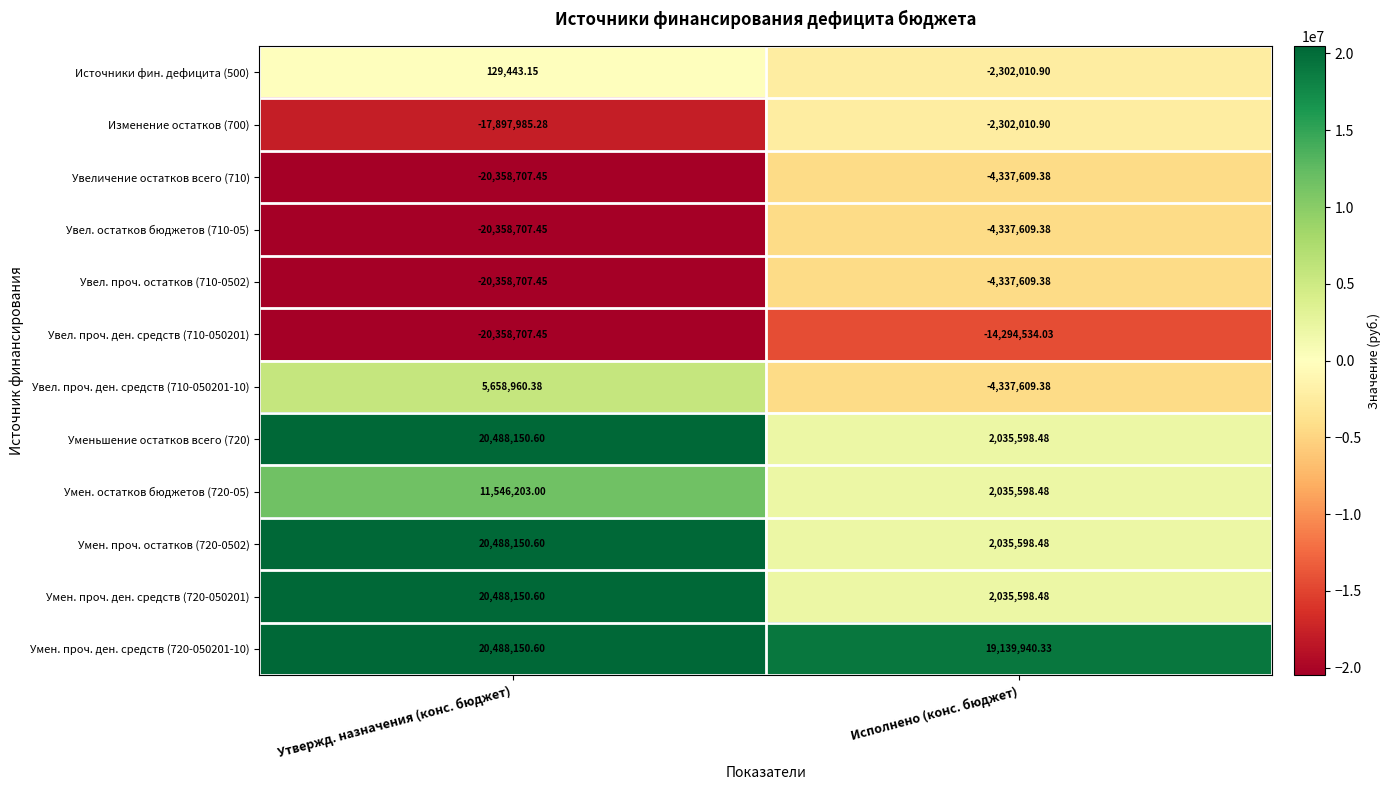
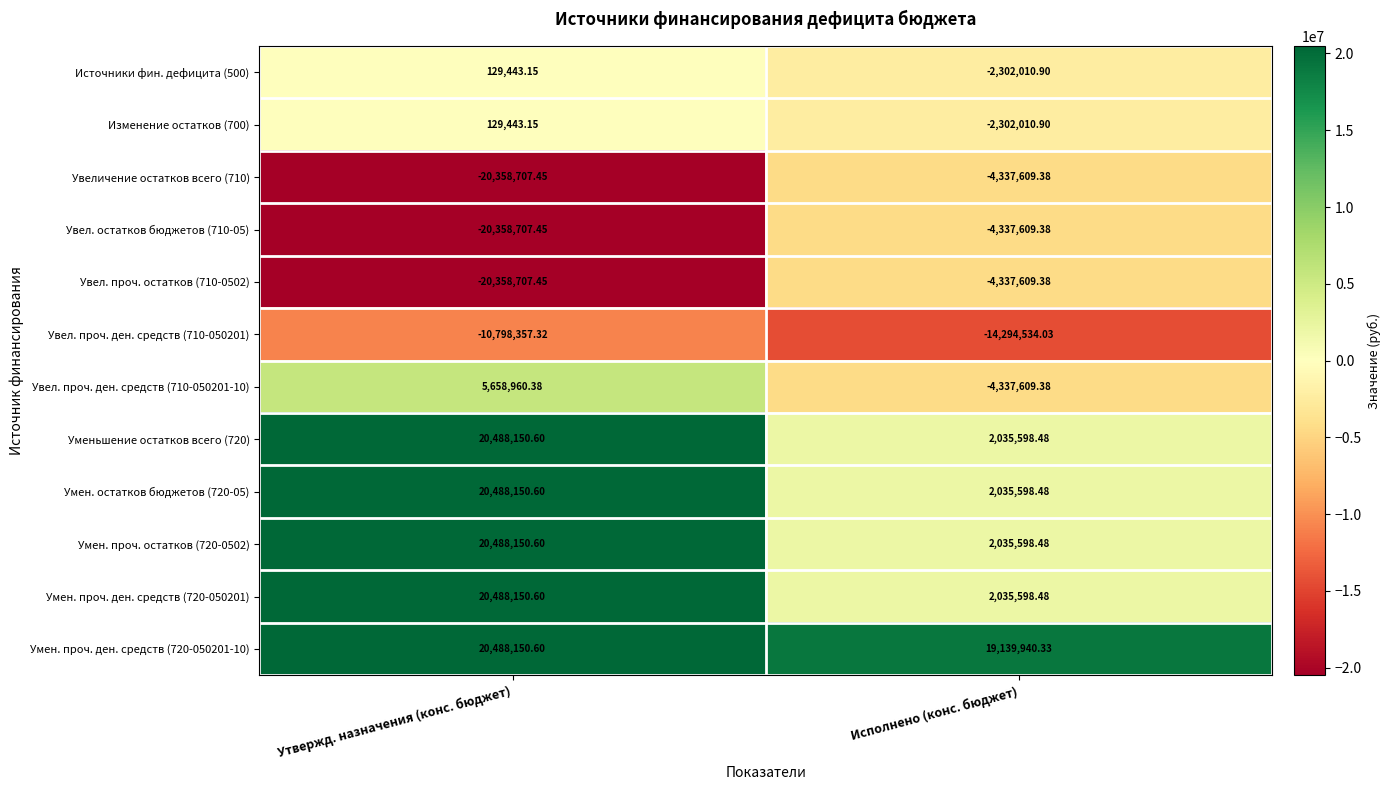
  {
    "Источники фин. дефицита (500)": {
      "Утвержд. назначения (конс. бюджет)": "129,443.15",
      "Исполнено (конс. бюджет)": "-2,302,010.90"
    },
    "Изменение остатков (700)": {
-     "Утвержд. назначения (конс. бюджет)": "-17,897,985.28",
+     "Утвержд. назначения (конс. бюджет)": "129,443.15",
      "Исполнено (конс. бюджет)": "-2,302,010.90"
    },
    "Увеличение остатков всего (710)": {
      "Утвержд. назначения (конс. бюджет)": "-20,358,707.45",
      "Исполнено (конс. бюджет)": "-4,337,609.38"
    },
    "Увел. остатков бюджетов (710-05)": {
      "Утвержд. назначения (конс. бюджет)": "-20,358,707.45",
      "Исполнено (конс. бюджет)": "-4,337,609.38"
    },
    "Увел. проч. остатков (710-0502)": {
      "Утвержд. назначения (конс. бюджет)": "-20,358,707.45",
      "Исполнено (конс. бюджет)": "-4,337,609.38"
    },
    "Увел. проч. ден. средств (710-050201)": {
-     "Утвержд. назначения (конс. бюджет)": "-20,358,707.45",
+     "Утвержд. назначения (конс. бюджет)": "-10,798,357.32",
      "Исполнено (конс. бюджет)": "-14,294,534.03"
    },
    "Увел. проч. ден. средств (710-050201-10)": {
      "Утвержд. назначения (конс. бюджет)": "5,658,960.38",
      "Исполнено (конс. бюджет)": "-4,337,609.38"
    },
    "Уменьшение остатков всего (720)": {
      "Утвержд. назначения (конс. бюджет)": "20,488,150.60",
      "Исполнено (конс. бюджет)": "2,035,598.48"
    },
    "Умен. остатков бюджетов (720-05)": {
-     "Утвержд. назначения (конс. бюджет)": "11,546,203.00",
+     "Утвержд. назначения (конс. бюджет)": "20,488,150.60",
      "Исполнено (конс. бюджет)": "2,035,598.48"
    },
    "Умен. проч. остатков (720-0502)": {
      "Утвержд. назначения (конс. бюджет)": "20,488,150.60",
      "Исполнено (конс. бюджет)": "2,035,598.48"
    },
    "Умен. проч. ден. средств (720-050201)": {
      "Утвержд. назначения (конс. бюджет)": "20,488,150.60",
      "Исполнено (конс. бюджет)": "2,035,598.48"
    },
    "Умен. проч. ден. средств (720-050201-10)": {
      "Утвержд. назначения (конс. бюджет)": "20,488,150.60",
      "Исполнено (конс. бюджет)": "19,139,940.33"
    }
  }
